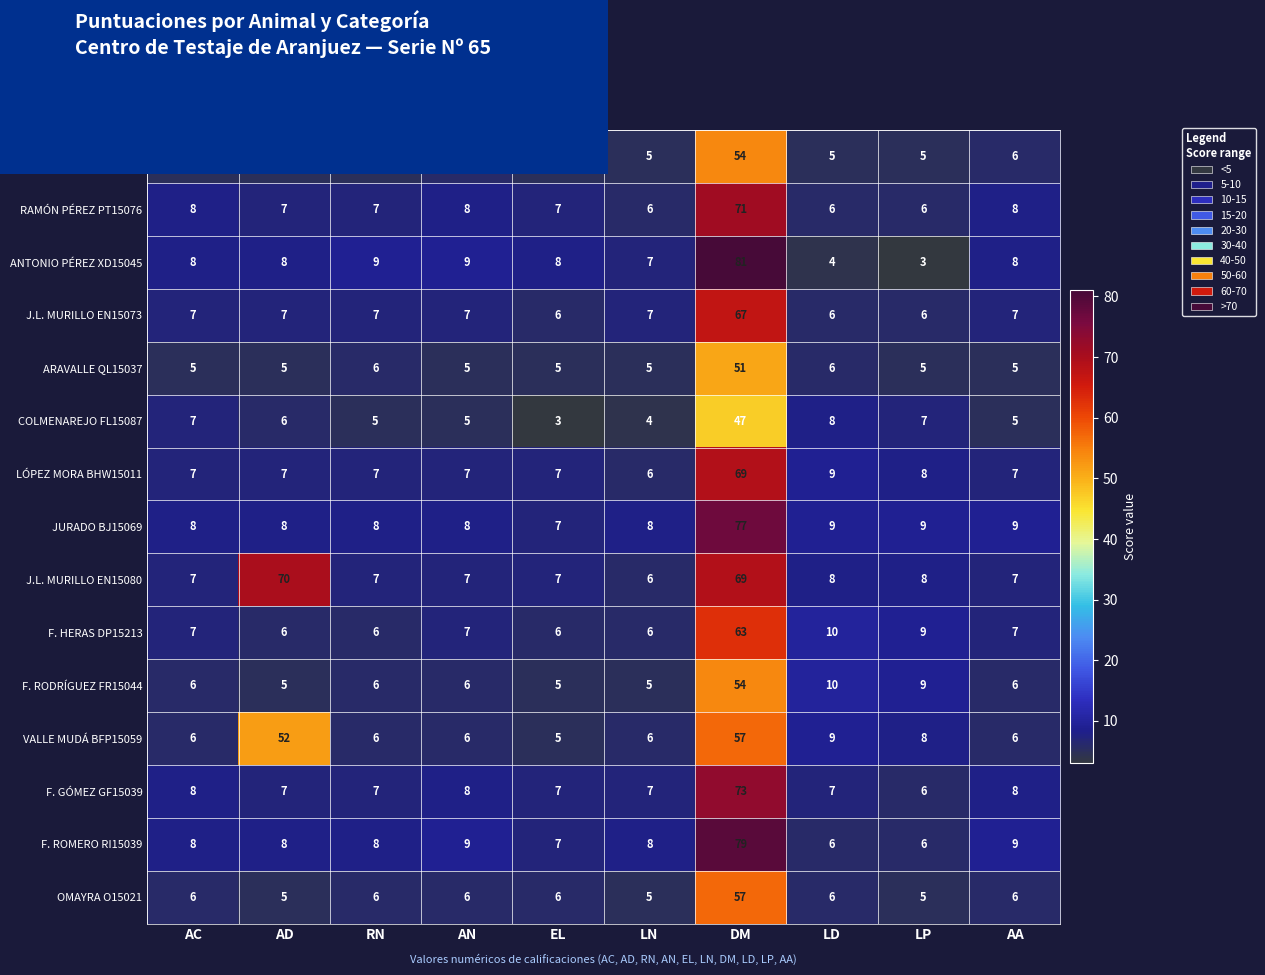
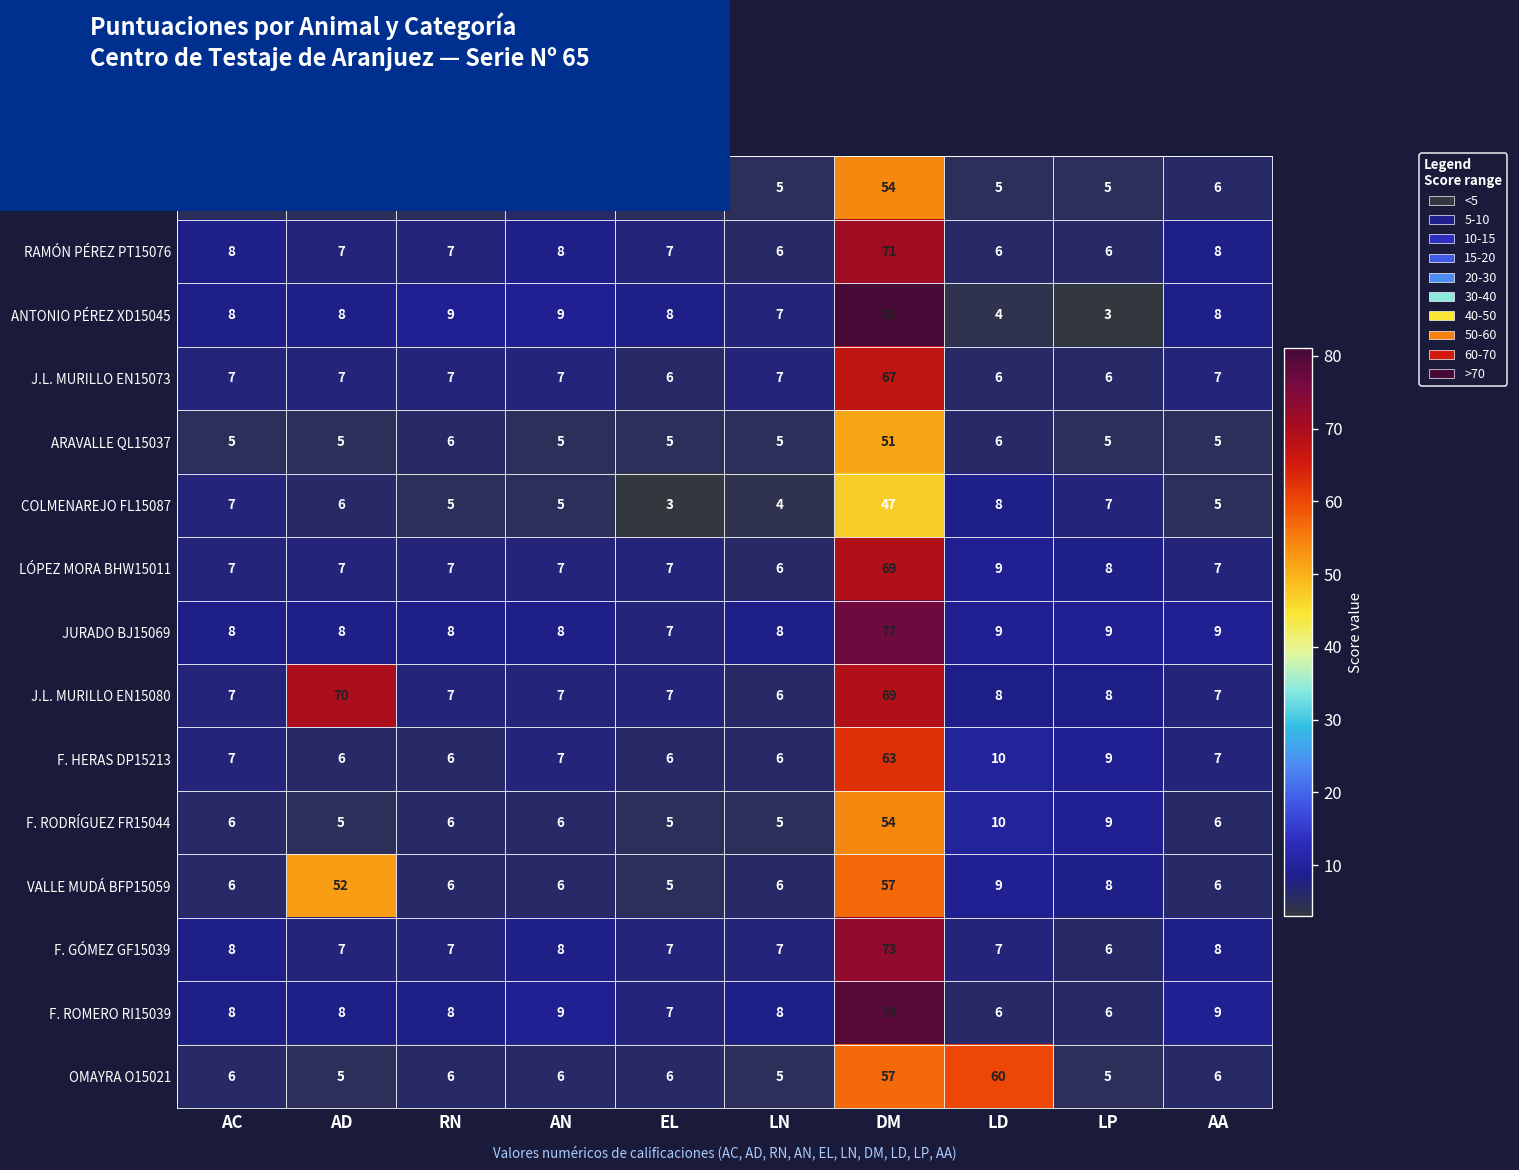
  {
    "RAMÓN PÉREZ PT15076": {
      "AC": 8,
      "AD": 7,
      "RN": 7,
      "AN": 8,
      "EL": 7,
      "LN": 6,
      "DM": 71,
      "LD": 6,
      "LP": 6,
      "AA": 8
    },
    "ANTONIO PÉREZ XD15045": {
      "AC": 8,
      "AD": 8,
      "RN": 9,
      "AN": 9,
      "EL": 8,
      "LN": 7,
      "LD": 4,
      "LP": 3,
      "AA": 8
    },
    "J.L. MURILLO EN15073": {
      "AC": 7,
      "AD": 7,
      "RN": 7,
      "AN": 7,
      "EL": 6,
      "LN": 7,
      "DM": 67,
      "LD": 6,
      "LP": 6,
      "AA": 7
    },
    "ARAVALLE QL15037": {
      "AC": 5,
      "AD": 5,
      "RN": 6,
      "AN": 5,
      "EL": 5,
      "LN": 5,
      "DM": 51,
      "LD": 6,
      "LP": 5,
      "AA": 5
    },
    "COLMENAREJO FL15087": {
      "AC": 7,
      "AD": 6,
      "RN": 5,
      "AN": 5,
      "EL": 3,
      "LN": 4,
      "DM": 47,
      "LD": 8,
      "LP": 7,
      "AA": 5
    },
    "LÓPEZ MORA BHW15011": {
      "AC": 7,
      "AD": 7,
      "RN": 7,
      "AN": 7,
      "EL": 7,
      "LN": 6,
      "DM": 69,
      "LD": 9,
      "LP": 8,
      "AA": 7
    },
    "JURADO BJ15069": {
      "AC": 8,
      "AD": 8,
      "RN": 8,
      "AN": 8,
      "EL": 7,
      "LN": 8,
      "DM": 77,
      "LD": 9,
      "LP": 9,
      "AA": 9
    },
    "J.L. MURILLO EN15080": {
      "AC": 7,
      "AD": 70,
      "RN": 7,
      "AN": 7,
      "EL": 7,
      "LN": 6,
      "DM": 69,
      "LD": 8,
      "LP": 8,
      "AA": 7
    },
    "F. HERAS DP15213": {
      "AC": 7,
      "AD": 6,
      "RN": 6,
      "AN": 7,
      "EL": 6,
      "LN": 6,
      "DM": 63,
      "LD": 10,
      "LP": 9,
      "AA": 7
    },
    "F. RODRÍGUEZ FR15044": {
      "AC": 6,
      "AD": 5,
      "RN": 6,
      "AN": 6,
      "EL": 5,
      "LN": 5,
      "DM": 54,
      "LD": 10,
      "LP": 9,
      "AA": 6
    },
    "VALLE MUDÁ BFP15059": {
      "AC": 6,
      "AD": 52,
      "RN": 6,
      "AN": 6,
      "EL": 5,
      "LN": 6,
      "DM": 57,
      "LD": 9,
      "LP": 8,
      "AA": 6
    },
    "F. GÓMEZ GF15039": {
      "AC": 8,
      "AD": 7,
      "RN": 7,
      "AN": 8,
      "EL": 7,
      "LN": 7,
      "DM": 73,
      "LD": 7,
      "LP": 6,
      "AA": 8
    },
    "F. ROMERO RI15039": {
      "AC": 8,
      "AD": 8,
      "RN": 8,
      "AN": 9,
      "EL": 7,
      "LN": 8,
      "DM": 79,
      "LD": 6,
      "LP": 6,
      "AA": 9
    },
    "OMAYRA O15021": {
      "AC": 6,
      "AD": 5,
      "RN": 6,
      "AN": 6,
      "EL": 6,
      "LN": 5,
      "DM": 57,
-     "LD": 6,
+     "LD": 60,
      "LP": 5,
      "AA": 6
    }
  }
